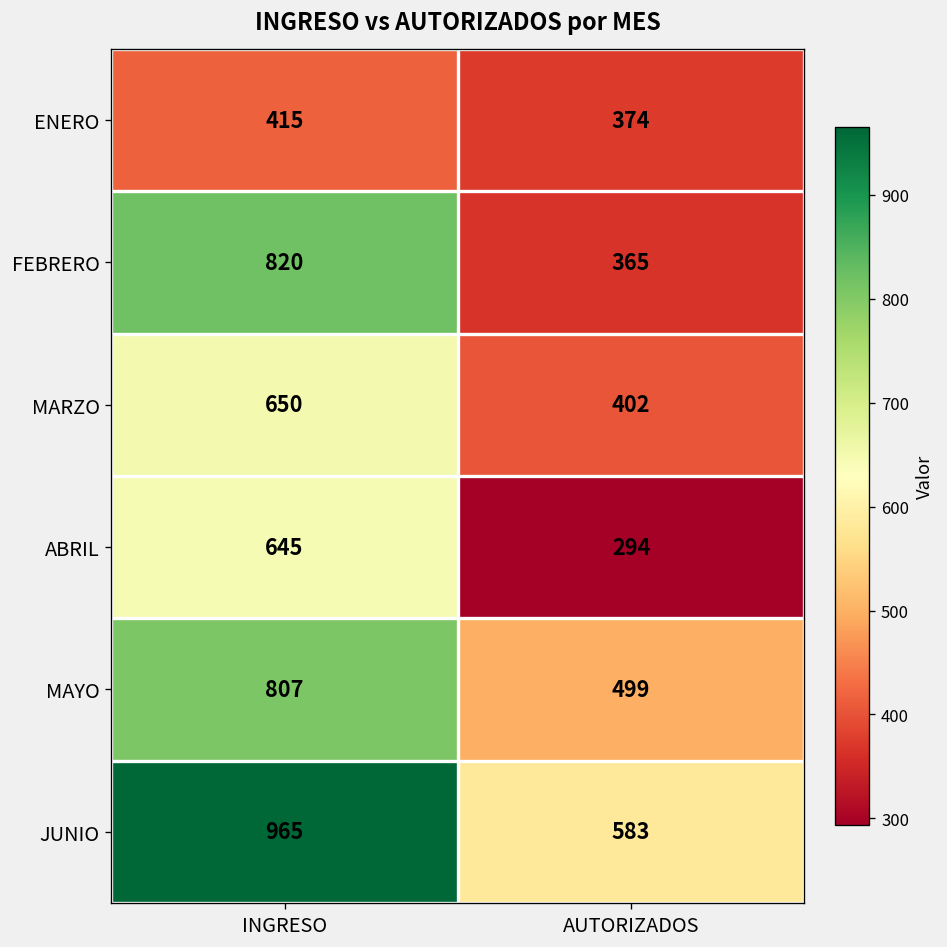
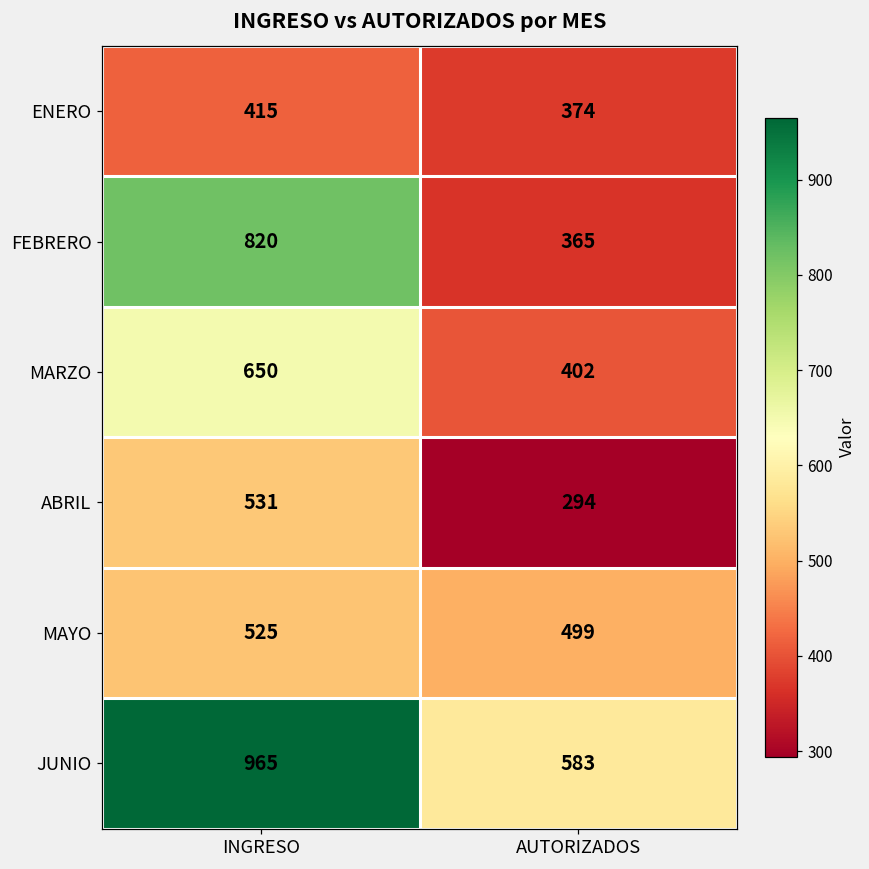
  {
    "ENERO": {
      "INGRESO": 415,
      "AUTORIZADOS": 374
    },
    "FEBRERO": {
      "INGRESO": 820,
      "AUTORIZADOS": 365
    },
    "MARZO": {
      "INGRESO": 650,
      "AUTORIZADOS": 402
    },
    "ABRIL": {
-     "INGRESO": 645,
+     "INGRESO": 531,
      "AUTORIZADOS": 294
    },
    "MAYO": {
-     "INGRESO": 807,
+     "INGRESO": 525,
      "AUTORIZADOS": 499
    },
    "JUNIO": {
      "INGRESO": 965,
      "AUTORIZADOS": 583
    }
  }
